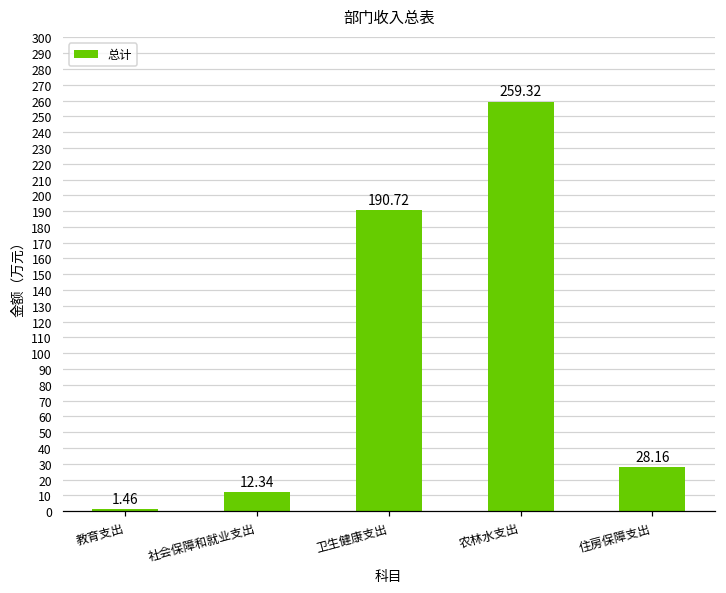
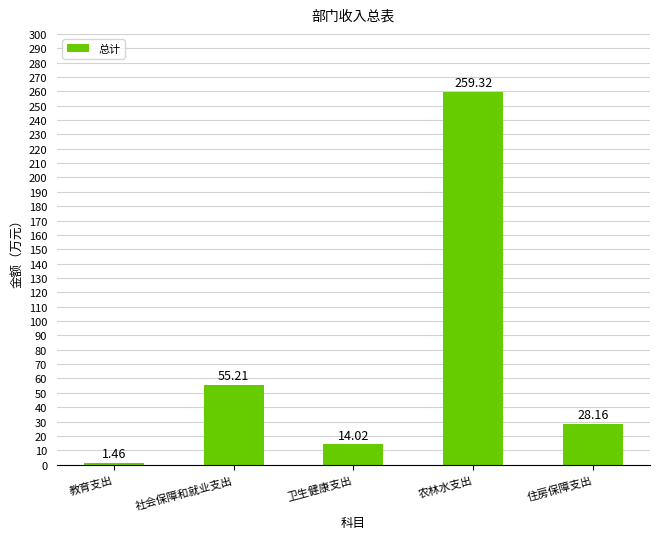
  {
    "教育支出": 1.46,
-   "社会保障和就业支出": 12.34,
-   "卫生健康支出": 190.72,
+   "社会保障和就业支出": 55.21,
+   "卫生健康支出": 14.02,
    "农林水支出": 259.32,
    "住房保障支出": 28.16
  }
